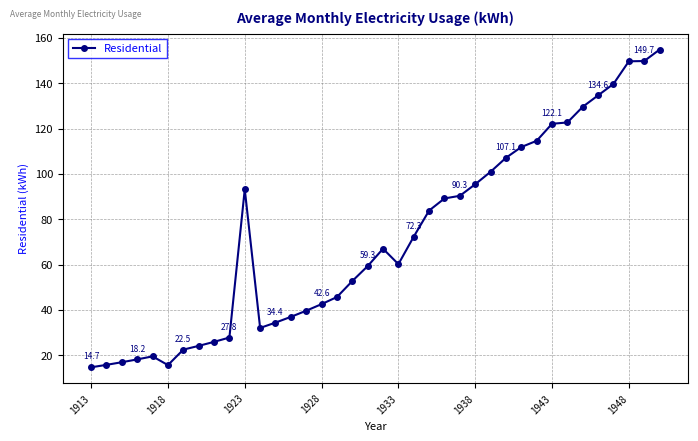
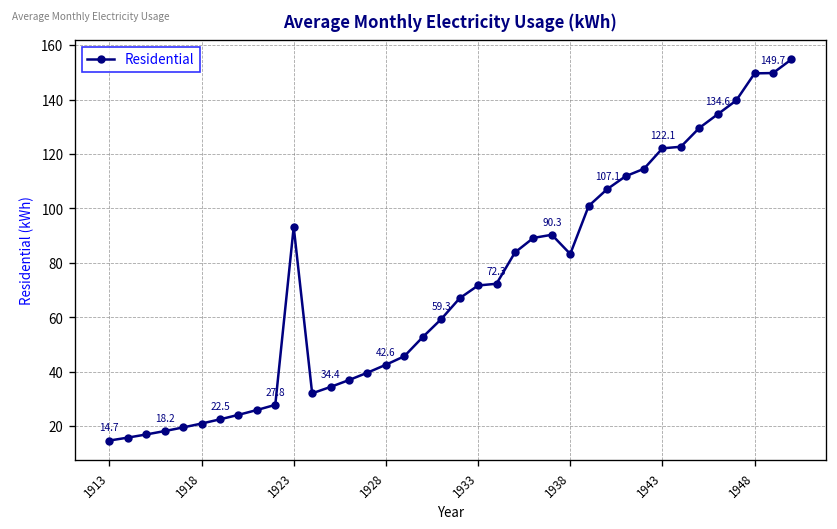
  {
-   "1918": 16,
+   "1918": 21,
    "1923": 93,
-   "1933": 60,
-   "1938": 95,
+   "1933": 72,
+   "1938": 83,
    "1948": 150
  }
